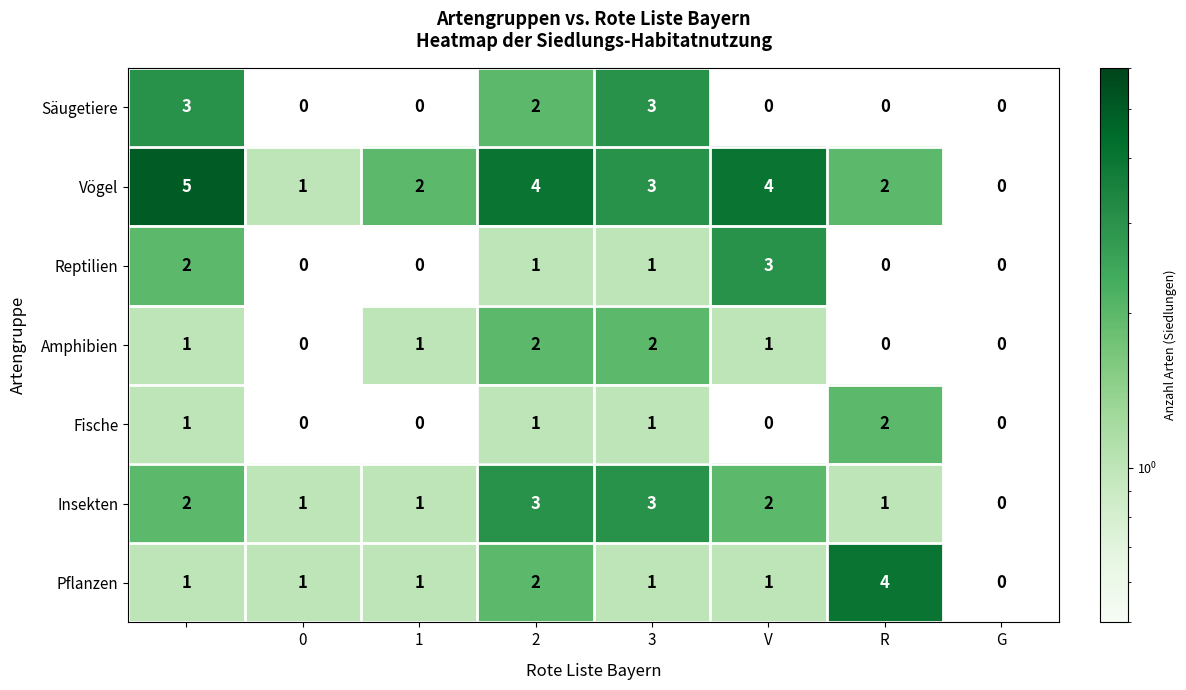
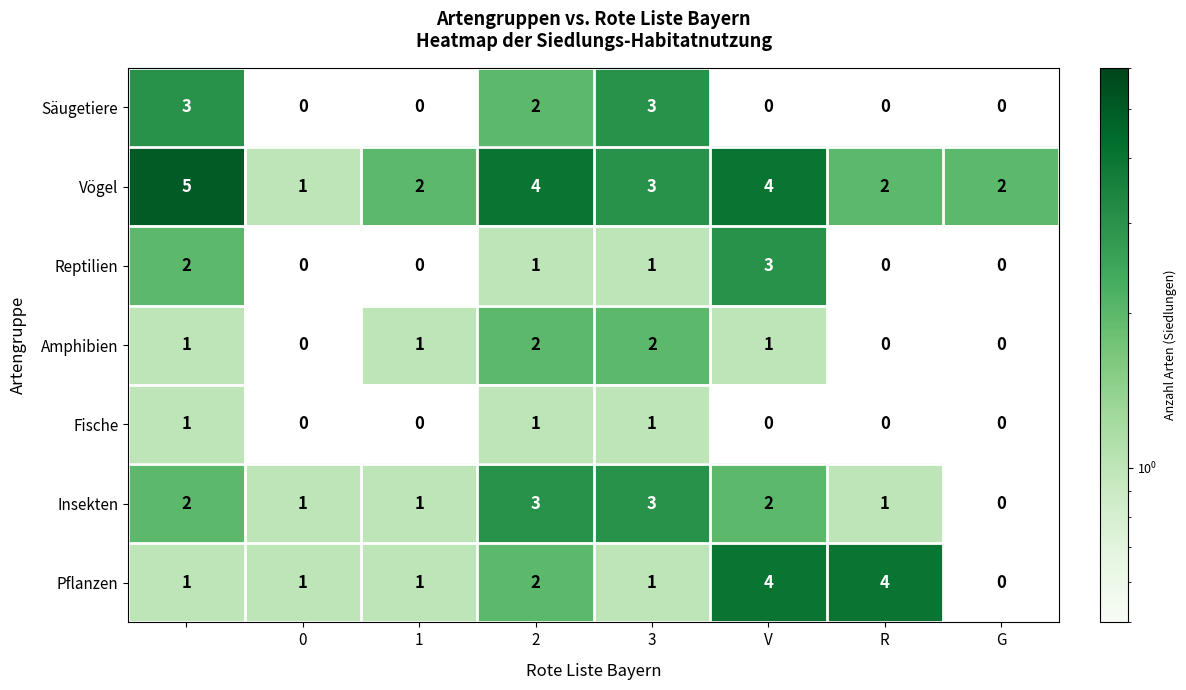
  {
    "Säugetiere": {
      "0": 0,
      "1": 0,
      "2": 2,
      "3": 3,
      "V": 0,
      "R": 0,
      "G": 0
    },
    "Vögel": {
      "0": 1,
      "1": 2,
      "2": 4,
      "3": 3,
      "V": 4,
      "R": 2,
-     "G": 0
+     "G": 2
    },
    "Reptilien": {
      "0": 0,
      "1": 0,
      "2": 1,
      "3": 1,
      "V": 3,
      "R": 0,
      "G": 0
    },
    "Amphibien": {
      "0": 0,
      "1": 1,
      "2": 2,
      "3": 2,
      "V": 1,
      "R": 0,
      "G": 0
    },
    "Fische": {
      "0": 0,
      "1": 0,
      "2": 1,
      "3": 1,
      "V": 0,
-     "R": 2,
+     "R": 0,
      "G": 0
    },
    "Insekten": {
      "0": 1,
      "1": 1,
      "2": 3,
      "3": 3,
      "V": 2,
      "R": 1,
      "G": 0
    },
    "Pflanzen": {
      "0": 1,
      "1": 1,
      "2": 2,
      "3": 1,
-     "V": 1,
+     "V": 4,
      "R": 4,
      "G": 0
    }
  }
